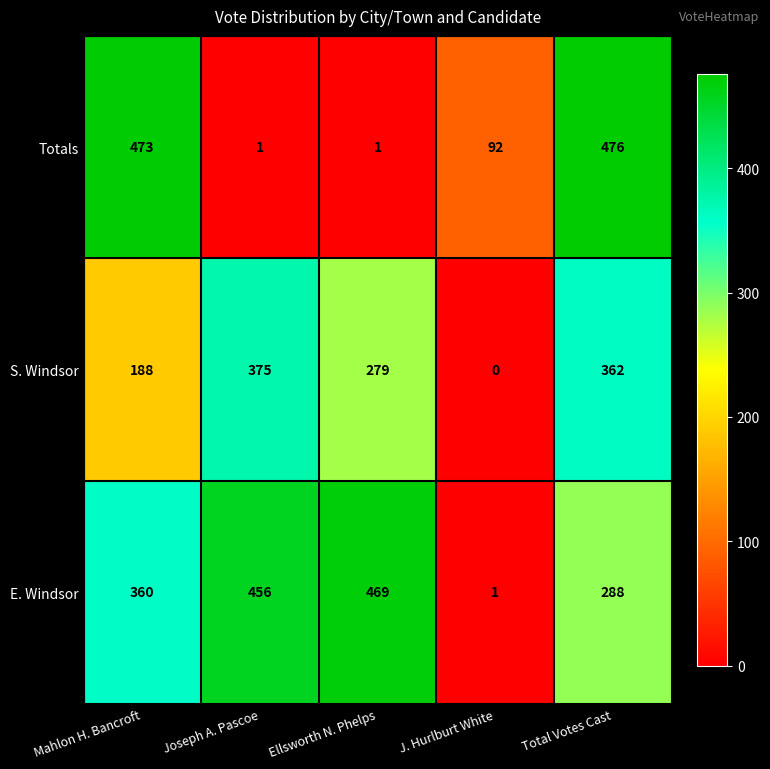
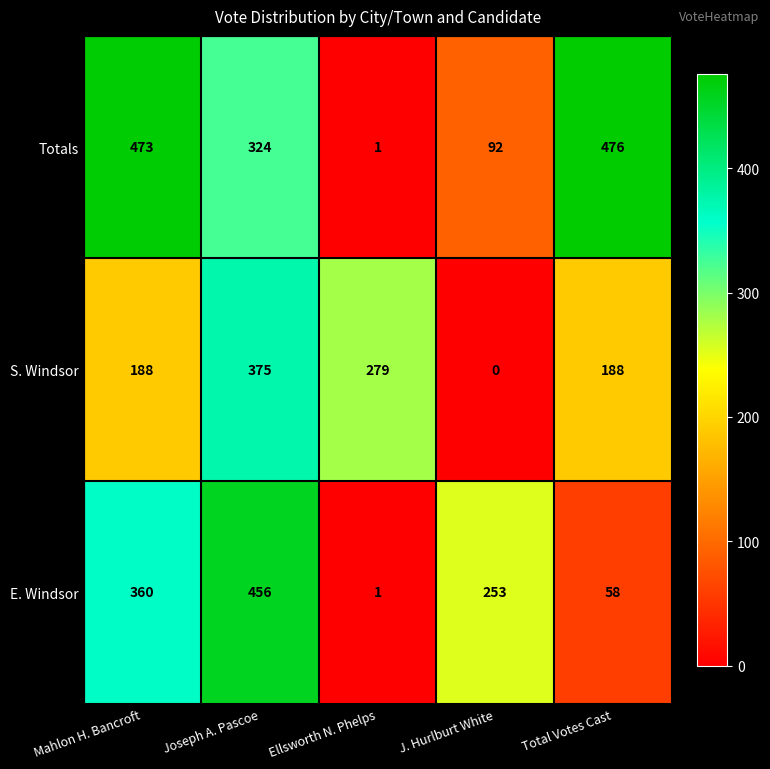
  {
    "Totals": {
      "Mahlon H. Bancroft": 473,
-     "Joseph A. Pascoe": 1,
+     "Joseph A. Pascoe": 324,
      "Ellsworth N. Phelps": 1,
      "J. Hurlburt White": 92,
      "Total Votes Cast": 476
    },
    "S. Windsor": {
      "Mahlon H. Bancroft": 188,
      "Joseph A. Pascoe": 375,
      "Ellsworth N. Phelps": 279,
      "J. Hurlburt White": 0,
-     "Total Votes Cast": 362
+     "Total Votes Cast": 188
    },
    "E. Windsor": {
      "Mahlon H. Bancroft": 360,
      "Joseph A. Pascoe": 456,
-     "Ellsworth N. Phelps": 469,
-     "J. Hurlburt White": 1,
-     "Total Votes Cast": 288
+     "Ellsworth N. Phelps": 1,
+     "J. Hurlburt White": 253,
+     "Total Votes Cast": 58
    }
  }
